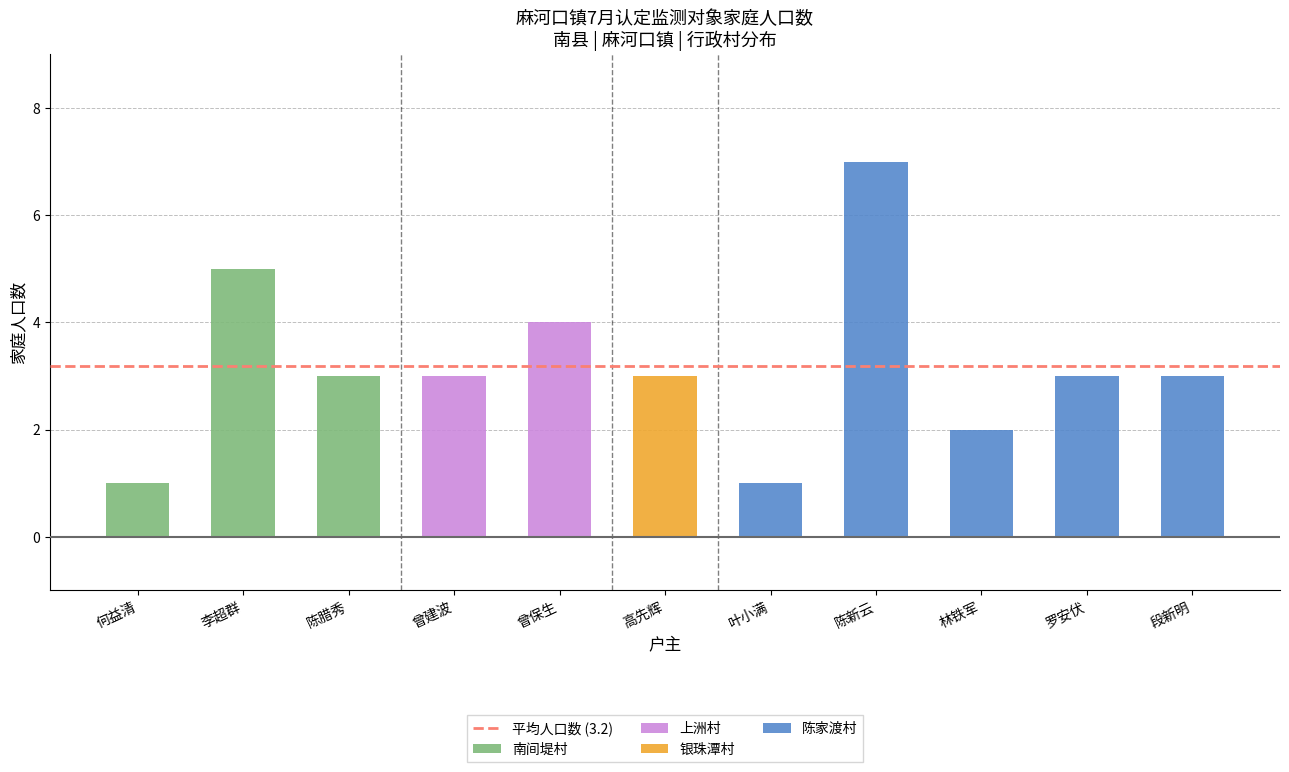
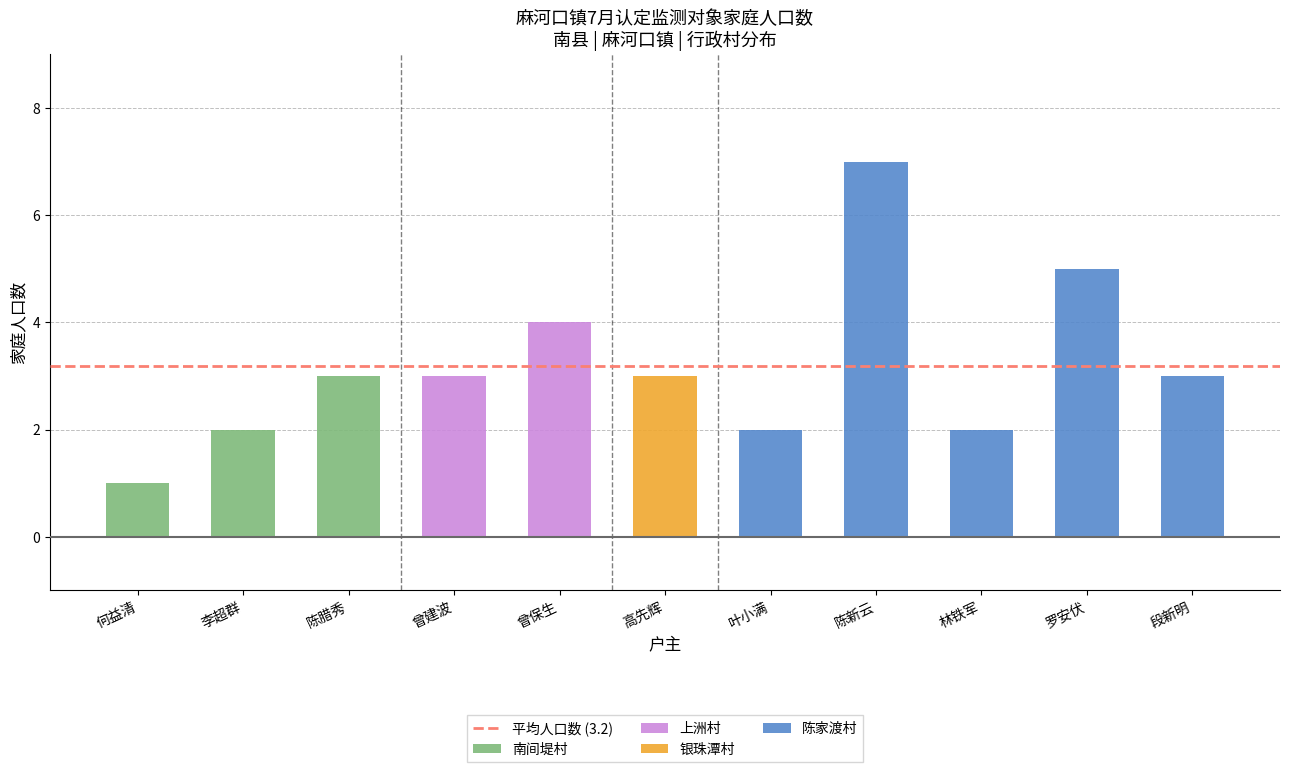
  {
    "何益清": 1,
-   "李超群": 5,
+   "李超群": 2,
    "陈腊秀": 3,
    "曾建波": 3,
    "曾保生": 4,
    "高先辉": 3,
-   "叶小满": 1,
+   "叶小满": 2,
    "陈新云": 7,
    "林铁军": 2,
-   "罗安伏": 3,
+   "罗安伏": 5,
    "段新明": 3
  }
